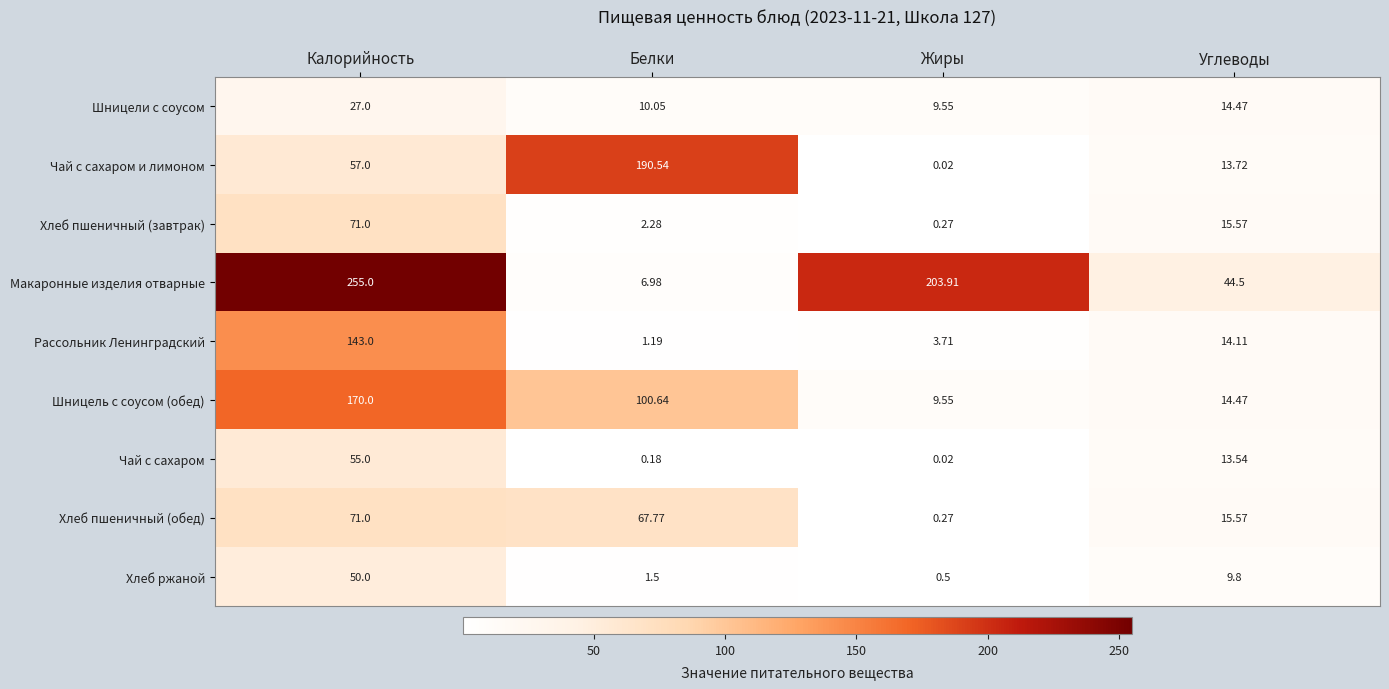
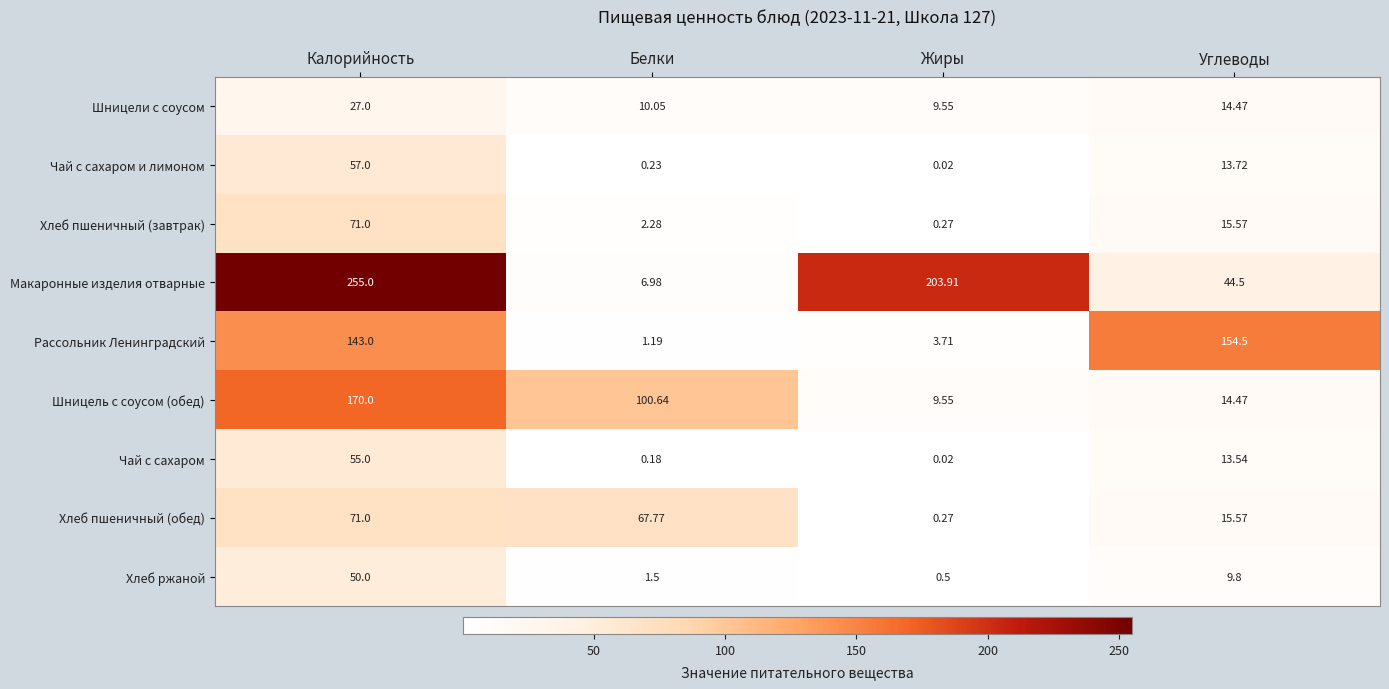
  {
    "Шницели с соусом": {
      "Калорийность": 27.0,
      "Белки": 10.05,
      "Жиры": 9.55,
      "Углеводы": 14.47
    },
    "Чай с сахаром и лимоном": {
      "Калорийность": 57.0,
-     "Белки": 190.54,
+     "Белки": 0.23,
      "Жиры": 0.02,
      "Углеводы": 13.72
    },
    "Хлеб пшеничный (завтрак)": {
      "Калорийность": 71.0,
      "Белки": 2.28,
      "Жиры": 0.27,
      "Углеводы": 15.57
    },
    "Макаронные изделия отварные": {
      "Калорийность": 255.0,
      "Белки": 6.98,
      "Жиры": 203.91,
      "Углеводы": 44.5
    },
    "Рассольник Ленинградский": {
      "Калорийность": 143.0,
      "Белки": 1.19,
      "Жиры": 3.71,
-     "Углеводы": 14.11
+     "Углеводы": 154.5
    },
    "Шницель с соусом (обед)": {
      "Калорийность": 170.0,
      "Белки": 100.64,
      "Жиры": 9.55,
      "Углеводы": 14.47
    },
    "Чай с сахаром": {
      "Калорийность": 55.0,
      "Белки": 0.18,
      "Жиры": 0.02,
      "Углеводы": 13.54
    },
    "Хлеб пшеничный (обед)": {
      "Калорийность": 71.0,
      "Белки": 67.77,
      "Жиры": 0.27,
      "Углеводы": 15.57
    },
    "Хлеб ржаной": {
      "Калорийность": 50.0,
      "Белки": 1.5,
      "Жиры": 0.5,
      "Углеводы": 9.8
    }
  }
